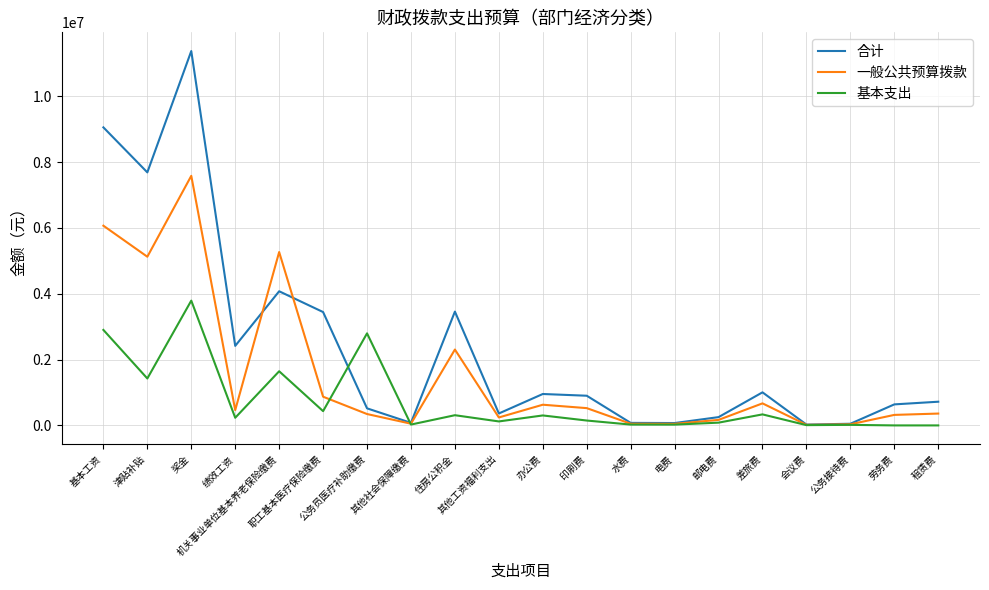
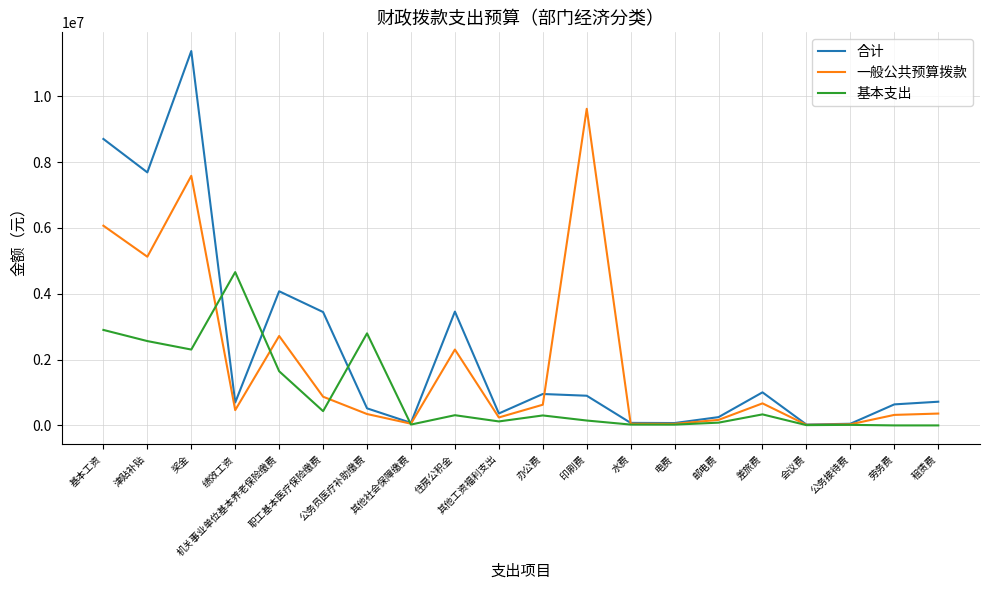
  {
    "合计": {
-     "基本工资": 9100000,
+     "基本工资": 8700000,
      "津贴补贴": 7700000,
      "奖金": 11400000,
-     "绩效工资": 2400000,
+     "绩效工资": 700000,
      "机关事业单位基本养老保险缴费": 4100000,
      "职工基本医疗保险缴费": 3400000,
      "公务员医疗补助缴费": 500000,
      "住房公积金": 3500000,
      "其他工资福利支出": 400000,
      "办公费": 1000000,
      "印刷费": 900000,
      "邮电费": 300000,
      "差旅费": 1000000,
      "劳务费": 600000,
      "租赁费": 700000
    },
    "一般公共预算拨款": {
      "基本工资": 6100000,
      "津贴补贴": 5100000,
      "奖金": 7600000,
      "绩效工资": 500000,
-     "机关事业单位基本养老保险缴费": 5300000,
+     "机关事业单位基本养老保险缴费": 2700000,
      "职工基本医疗保险缴费": 900000,
      "公务员医疗补助缴费": 300000,
      "住房公积金": 2300000,
      "其他工资福利支出": 200000,
      "办公费": 600000,
-     "印刷费": 500000,
+     "印刷费": 9600000,
      "邮电费": 200000,
      "差旅费": 700000,
      "劳务费": 300000,
      "租赁费": 400000
    },
    "基本支出": {
      "基本工资": 2900000,
-     "津贴补贴": 1400000,
-     "奖金": 3800000,
-     "绩效工资": 200000,
+     "津贴补贴": 2600000,
+     "奖金": 2300000,
+     "绩效工资": 4700000,
      "机关事业单位基本养老保险缴费": 1600000,
      "职工基本医疗保险缴费": 400000,
      "公务员医疗补助缴费": 2800000,
      "住房公积金": 300000,
      "其他工资福利支出": 100000,
      "办公费": 300000,
      "印刷费": 100000,
      "邮电费": 100000,
      "差旅费": 300000,
      "劳务费": 0,
      "租赁费": 0
    }
  }
